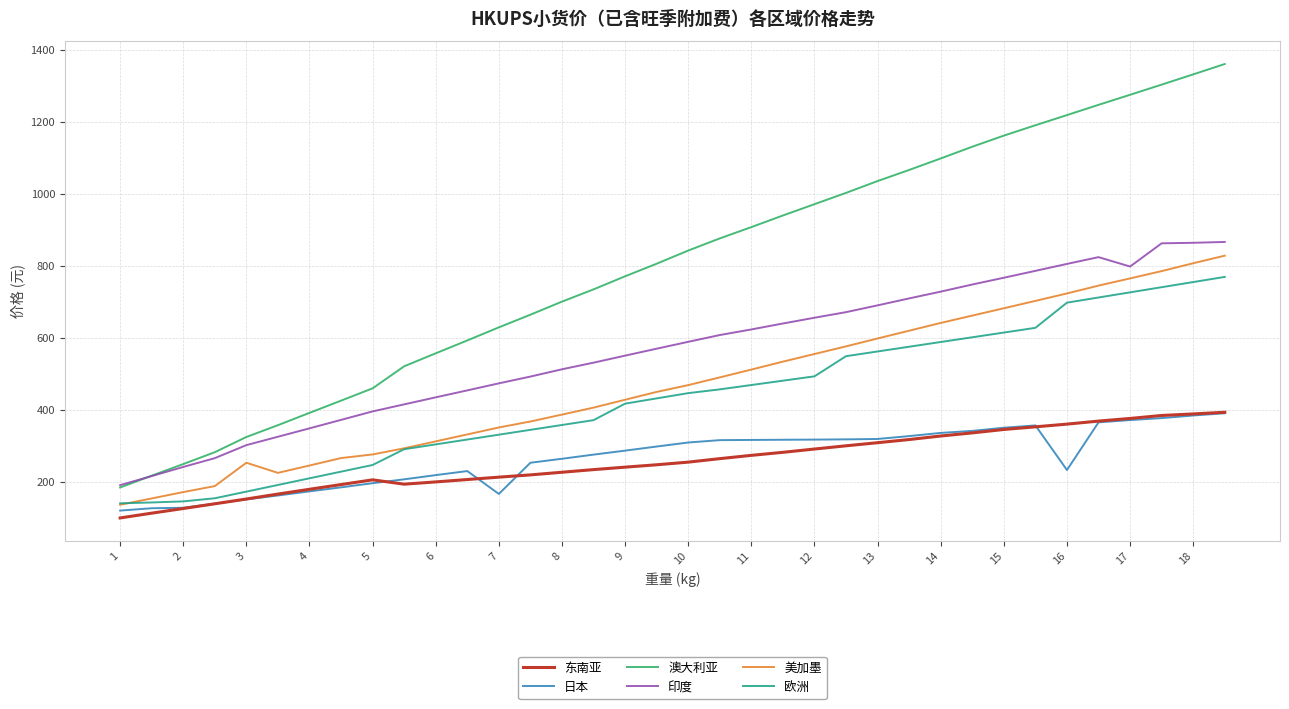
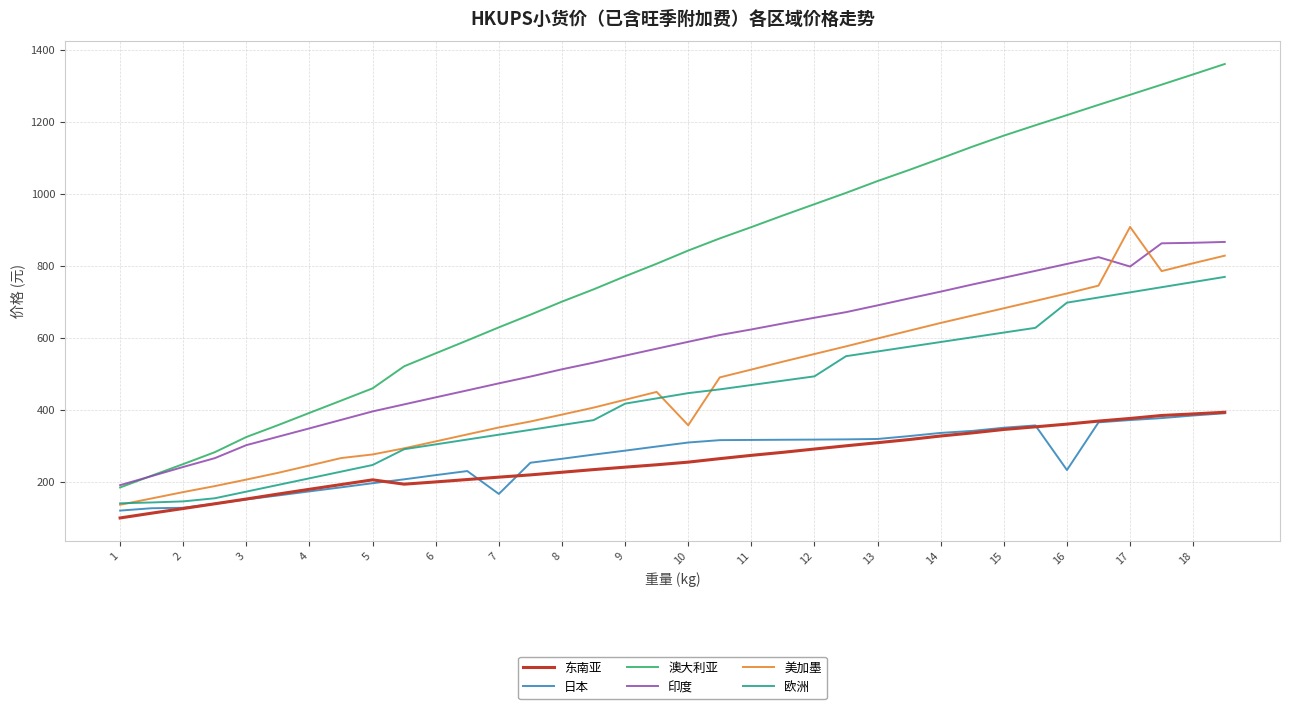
  {
    "东南亚": {
      "1": 100,
      "5": 210,
      "6": 200,
      "7": 210,
      "8": 230,
      "9": 240,
      "10": 250,
      "11": 270,
      "12": 290,
      "13": 310,
      "14": 330,
      "16": 360
    },
    "日本": {
      "1": 120,
      "5": 200,
      "6": 220,
      "7": 170,
      "8": 260,
      "9": 290,
      "10": 310,
      "11": 320,
      "12": 320,
      "13": 320,
      "14": 340,
      "16": 230
    },
    "印度": {
      "2": 240,
      "3": 300,
      "4": 350,
      "5": 400,
      "6": 430,
      "7": 470,
      "8": 510,
      "9": 550,
      "10": 590,
      "11": 620,
      "12": 660,
      "13": 690,
      "14": 730,
      "15": 770,
      "16": 800,
      "17": 800,
      "18": 860
    },
    "美加墨": {
      "2": 170,
-     "3": 250,
+     "3": 210,
      "4": 240,
      "5": 280,
      "6": 310,
      "7": 350,
      "8": 390,
      "9": 430,
-     "10": 470,
+     "10": 360,
      "11": 510,
      "12": 550,
      "13": 600,
      "14": 640,
      "15": 680,
      "16": 720,
-     "17": 760,
+     "17": 910,
      "18": 810
    }
  }
